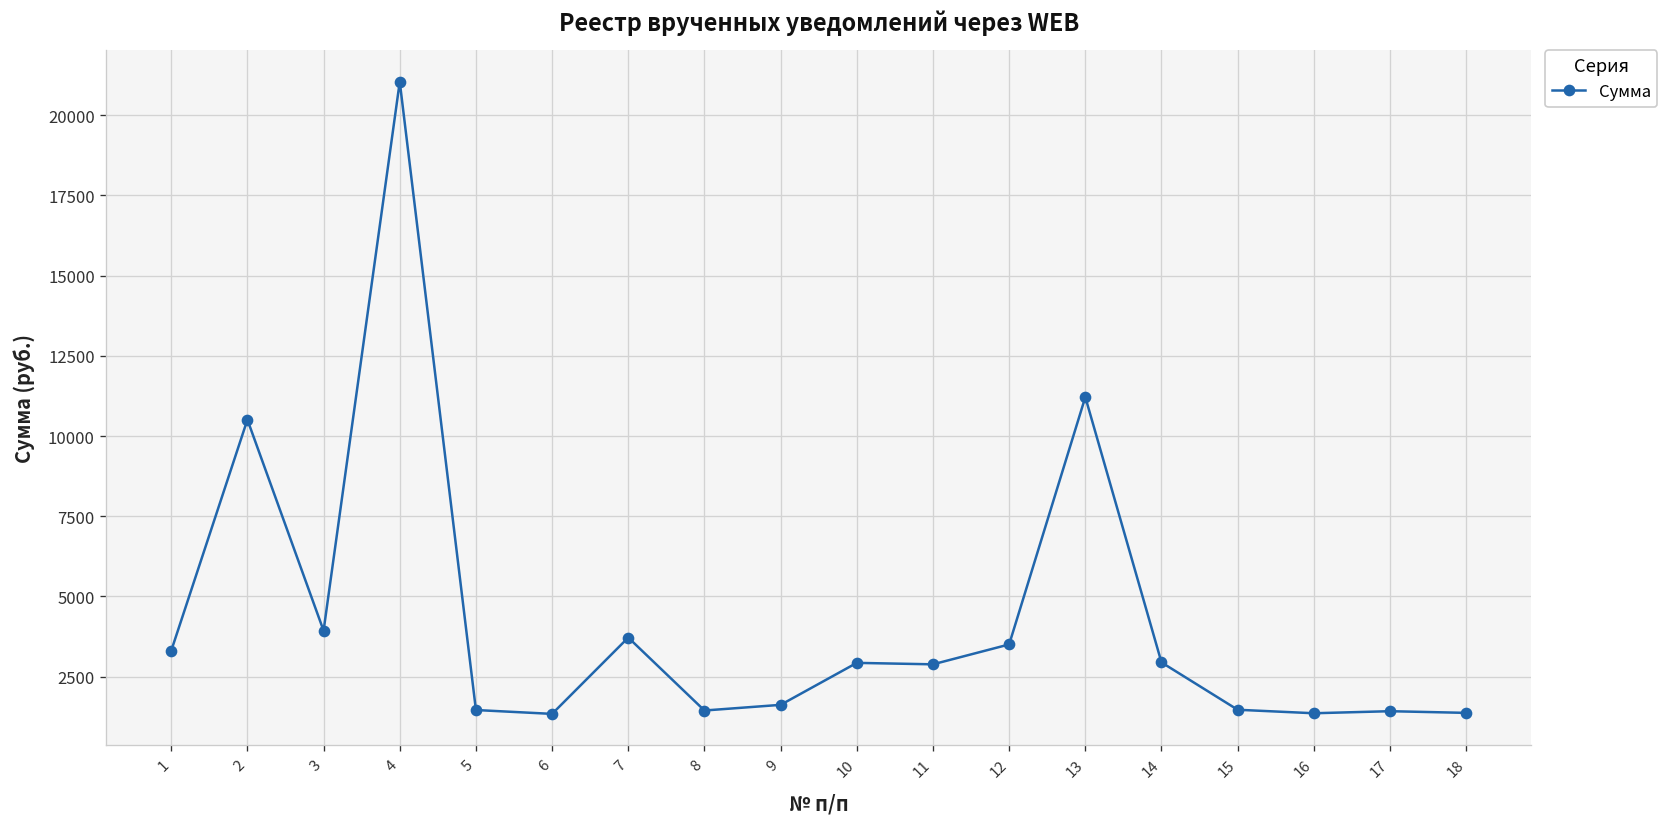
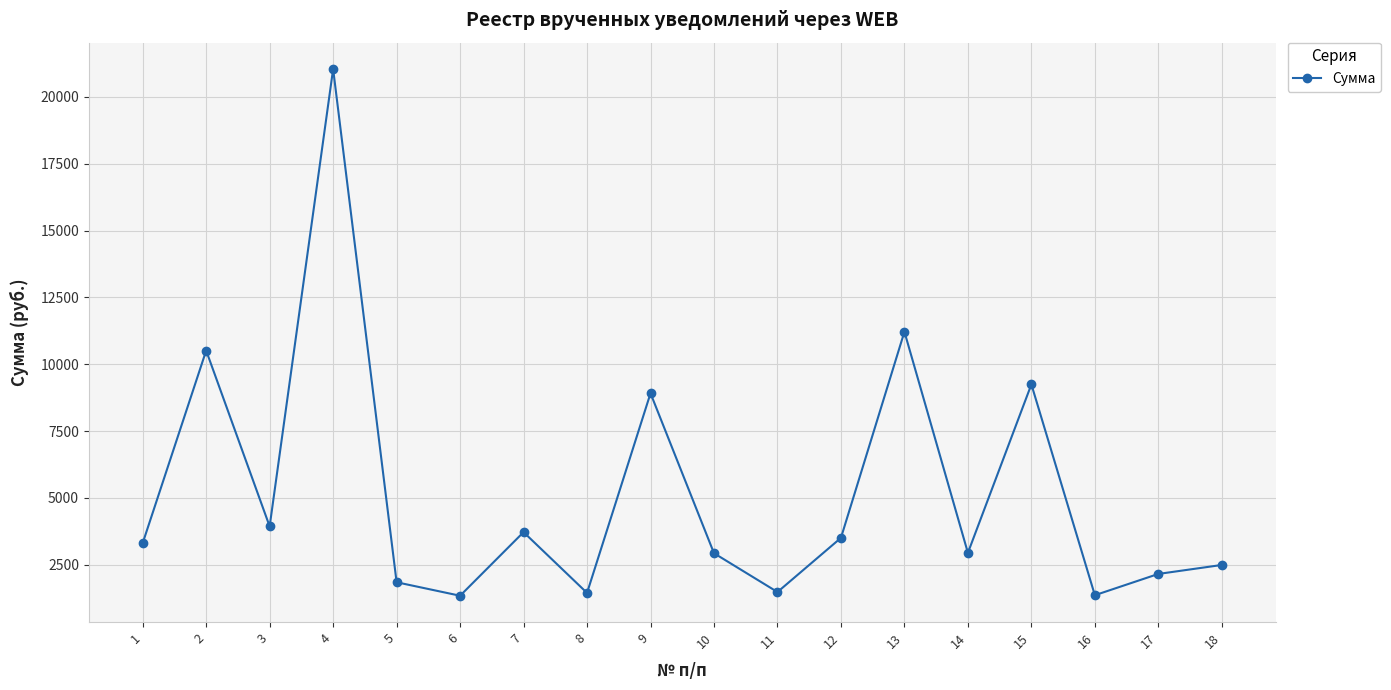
  {
    "1": 3300,
    "2": 10500,
    "3": 3900,
    "4": 21000,
-   "5": 1500,
+   "5": 1800,
    "6": 1300,
    "7": 3700,
    "8": 1400,
-   "9": 1600,
+   "9": 8900,
    "10": 2900,
-   "11": 2900,
+   "11": 1500,
    "12": 3500,
    "13": 11200,
    "14": 2900,
-   "15": 1500,
+   "15": 9200,
    "16": 1400,
-   "17": 1400,
-   "18": 1400
+   "17": 2200,
+   "18": 2500
  }
